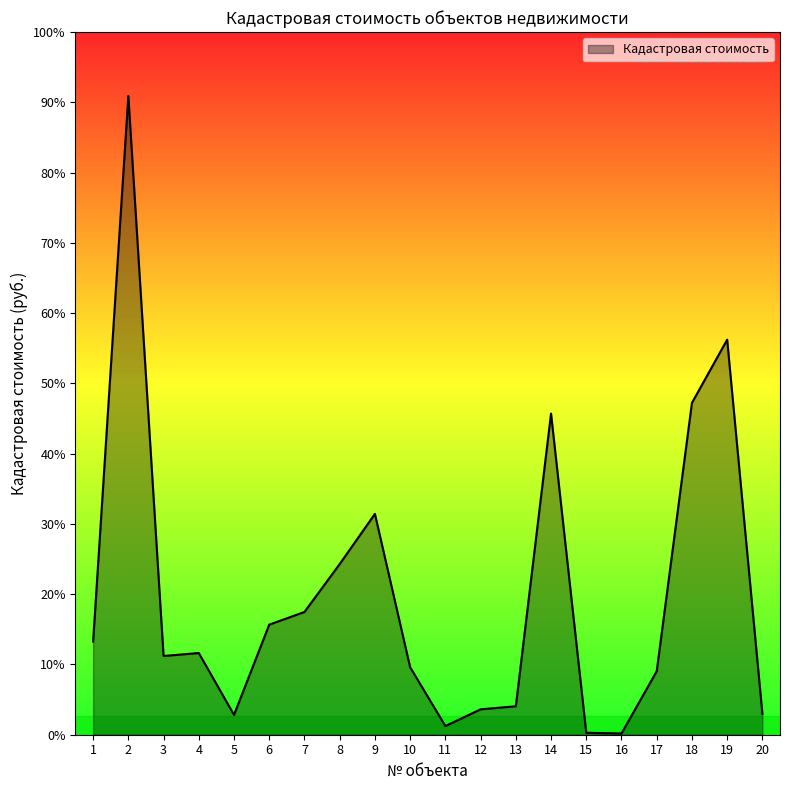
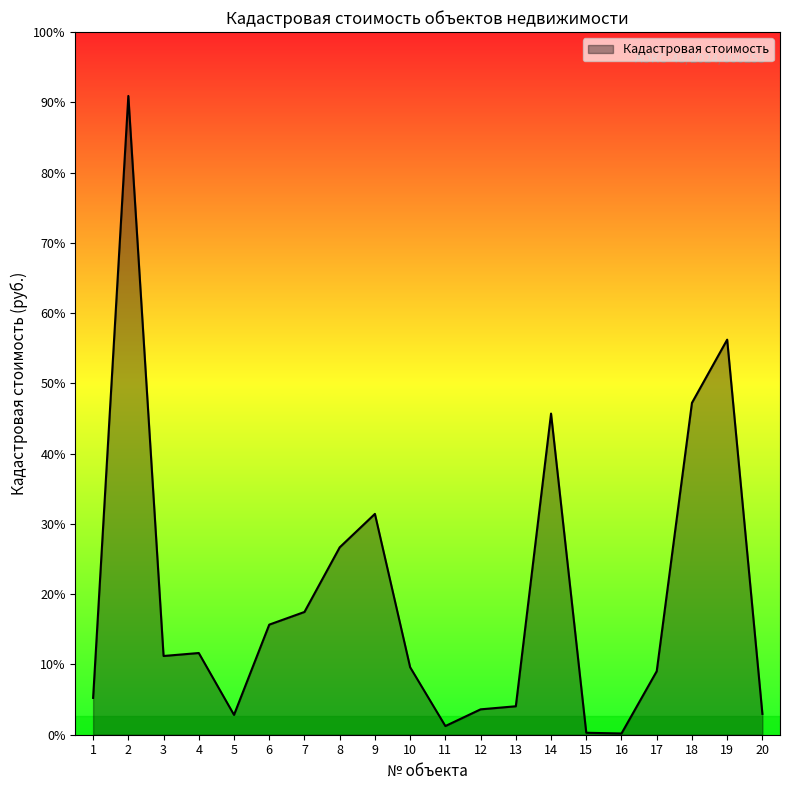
  {
-   "1": "13%",
+   "1": "5%",
    "2": "91%",
    "3": "11%",
    "4": "12%",
    "5": "3%",
    "6": "16%",
    "7": "17%",
-   "8": "24%",
+   "8": "27%",
    "9": "31%",
    "10": "10%",
    "12": "4%",
    "13": "4%",
    "14": "46%",
    "17": "9%",
    "18": "47%",
    "19": "56%",
    "20": "3%"
  }
